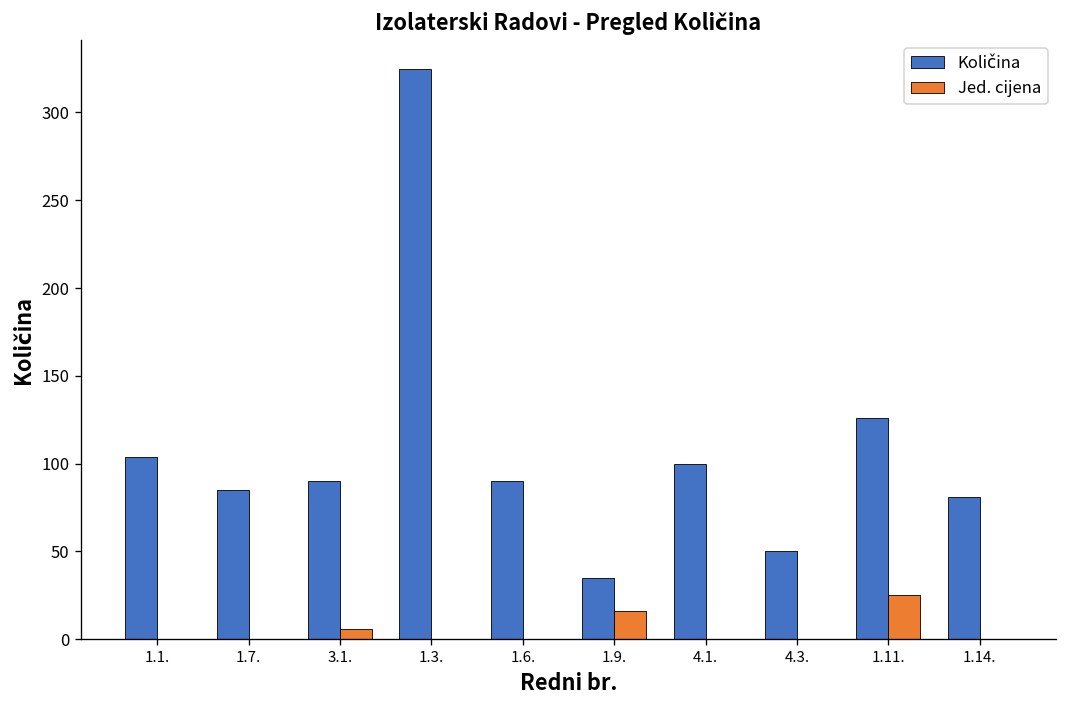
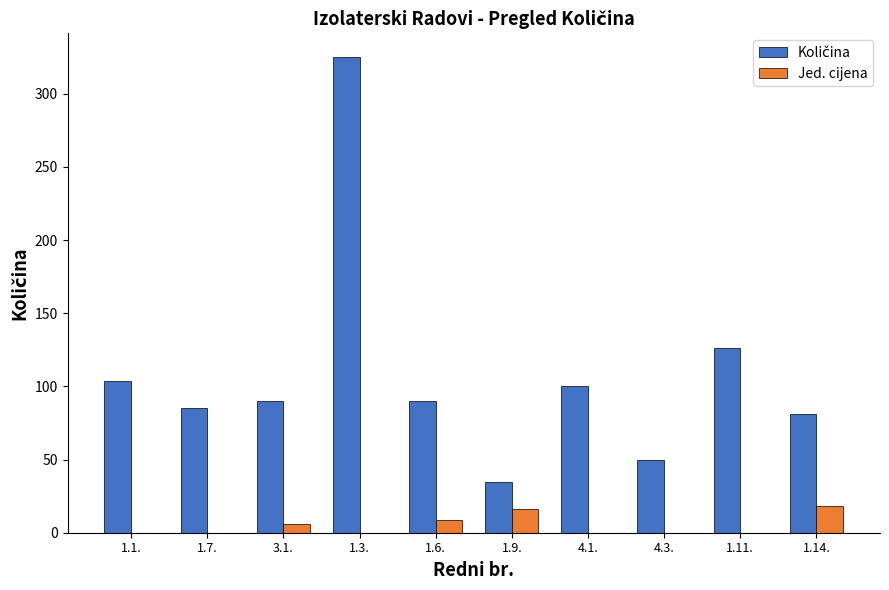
  {
    "Količina": {
      "1.1.": 104,
      "1.7.": 85,
      "3.1.": 90,
      "1.3.": 325,
      "1.6.": 90,
      "1.9.": 35,
      "4.1.": 100,
      "4.3.": 50,
      "1.11.": 126,
      "1.14.": 81
    },
    "Jed. cijena": {
      "1.1.": 0,
      "1.7.": 0,
      "3.1.": 6,
      "1.3.": 0,
-     "1.6.": 0,
+     "1.6.": 9,
      "1.9.": 16,
      "4.1.": 0,
      "4.3.": 0,
-     "1.11.": 25,
-     "1.14.": 0
+     "1.11.": 0,
+     "1.14.": 18
    }
  }
